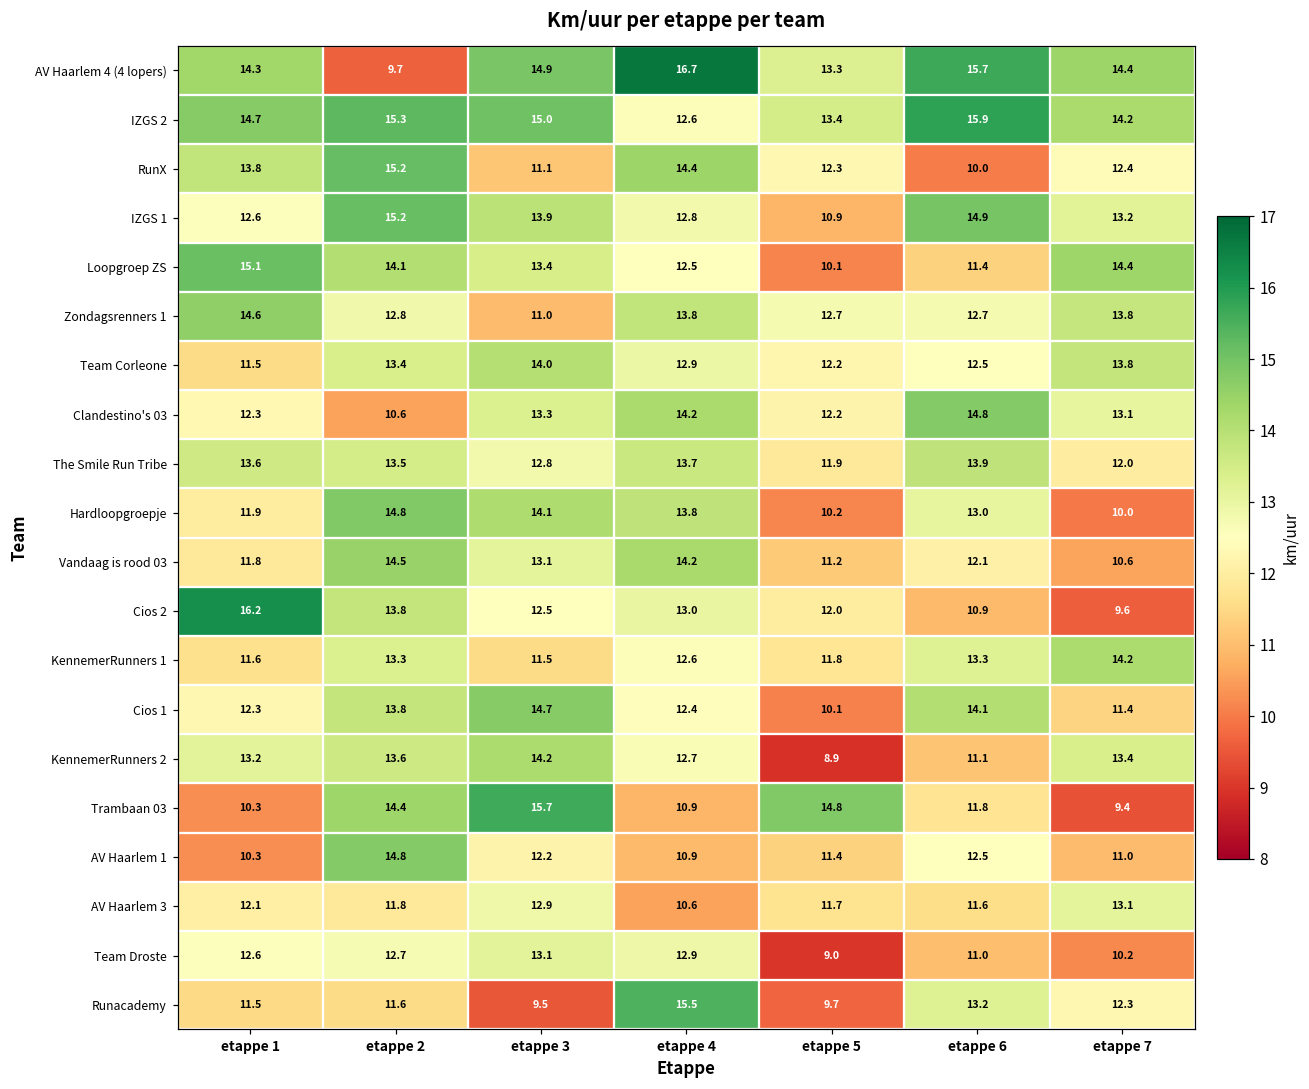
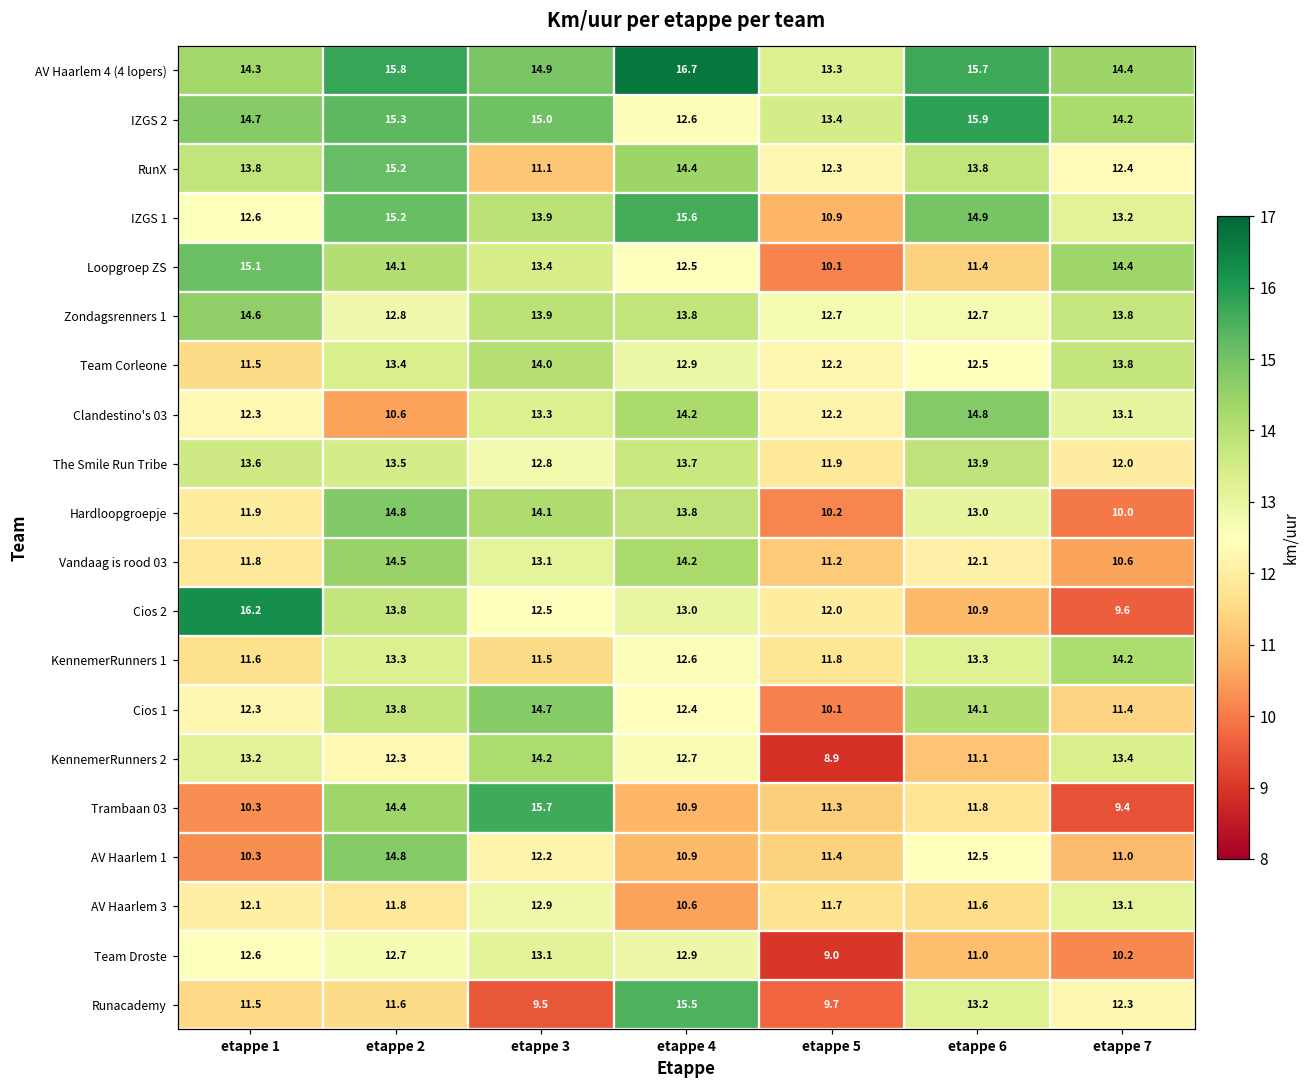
  {
    "AV Haarlem 4 (4 lopers)": {
      "etappe 1": 14.3,
-     "etappe 2": 9.7,
+     "etappe 2": 15.8,
      "etappe 3": 14.9,
      "etappe 4": 16.7,
      "etappe 5": 13.3,
      "etappe 6": 15.7,
      "etappe 7": 14.4
    },
    "IZGS 2": {
      "etappe 1": 14.7,
      "etappe 2": 15.3,
      "etappe 3": 15.0,
      "etappe 4": 12.6,
      "etappe 5": 13.4,
      "etappe 6": 15.9,
      "etappe 7": 14.2
    },
    "RunX": {
      "etappe 1": 13.8,
      "etappe 2": 15.2,
      "etappe 3": 11.1,
      "etappe 4": 14.4,
      "etappe 5": 12.3,
-     "etappe 6": 10.0,
+     "etappe 6": 13.8,
      "etappe 7": 12.4
    },
    "IZGS 1": {
      "etappe 1": 12.6,
      "etappe 2": 15.2,
      "etappe 3": 13.9,
-     "etappe 4": 12.8,
+     "etappe 4": 15.6,
      "etappe 5": 10.9,
      "etappe 6": 14.9,
      "etappe 7": 13.2
    },
    "Loopgroep ZS": {
      "etappe 1": 15.1,
      "etappe 2": 14.1,
      "etappe 3": 13.4,
      "etappe 4": 12.5,
      "etappe 5": 10.1,
      "etappe 6": 11.4,
      "etappe 7": 14.4
    },
    "Zondagsrenners 1": {
      "etappe 1": 14.6,
      "etappe 2": 12.8,
-     "etappe 3": 11.0,
+     "etappe 3": 13.9,
      "etappe 4": 13.8,
      "etappe 5": 12.7,
      "etappe 6": 12.7,
      "etappe 7": 13.8
    },
    "Team Corleone": {
      "etappe 1": 11.5,
      "etappe 2": 13.4,
      "etappe 3": 14.0,
      "etappe 4": 12.9,
      "etappe 5": 12.2,
      "etappe 6": 12.5,
      "etappe 7": 13.8
    },
    "Clandestino's 03": {
      "etappe 1": 12.3,
      "etappe 2": 10.6,
      "etappe 3": 13.3,
      "etappe 4": 14.2,
      "etappe 5": 12.2,
      "etappe 6": 14.8,
      "etappe 7": 13.1
    },
    "The Smile Run Tribe": {
      "etappe 1": 13.6,
      "etappe 2": 13.5,
      "etappe 3": 12.8,
      "etappe 4": 13.7,
      "etappe 5": 11.9,
      "etappe 6": 13.9,
      "etappe 7": 12.0
    },
    "Hardloopgroepje": {
      "etappe 1": 11.9,
      "etappe 2": 14.8,
      "etappe 3": 14.1,
      "etappe 4": 13.8,
      "etappe 5": 10.2,
      "etappe 6": 13.0,
      "etappe 7": 10.0
    },
    "Vandaag is rood 03": {
      "etappe 1": 11.8,
      "etappe 2": 14.5,
      "etappe 3": 13.1,
      "etappe 4": 14.2,
      "etappe 5": 11.2,
      "etappe 6": 12.1,
      "etappe 7": 10.6
    },
    "Cios 2": {
      "etappe 1": 16.2,
      "etappe 2": 13.8,
      "etappe 3": 12.5,
      "etappe 4": 13.0,
      "etappe 5": 12.0,
      "etappe 6": 10.9,
      "etappe 7": 9.6
    },
    "KennemerRunners 1": {
      "etappe 1": 11.6,
      "etappe 2": 13.3,
      "etappe 3": 11.5,
      "etappe 4": 12.6,
      "etappe 5": 11.8,
      "etappe 6": 13.3,
      "etappe 7": 14.2
    },
    "Cios 1": {
      "etappe 1": 12.3,
      "etappe 2": 13.8,
      "etappe 3": 14.7,
      "etappe 4": 12.4,
      "etappe 5": 10.1,
      "etappe 6": 14.1,
      "etappe 7": 11.4
    },
    "KennemerRunners 2": {
      "etappe 1": 13.2,
-     "etappe 2": 13.6,
+     "etappe 2": 12.3,
      "etappe 3": 14.2,
      "etappe 4": 12.7,
      "etappe 5": 8.9,
      "etappe 6": 11.1,
      "etappe 7": 13.4
    },
    "Trambaan 03": {
      "etappe 1": 10.3,
      "etappe 2": 14.4,
      "etappe 3": 15.7,
      "etappe 4": 10.9,
-     "etappe 5": 14.8,
+     "etappe 5": 11.3,
      "etappe 6": 11.8,
      "etappe 7": 9.4
    },
    "AV Haarlem 1": {
      "etappe 1": 10.3,
      "etappe 2": 14.8,
      "etappe 3": 12.2,
      "etappe 4": 10.9,
      "etappe 5": 11.4,
      "etappe 6": 12.5,
      "etappe 7": 11.0
    },
    "AV Haarlem 3": {
      "etappe 1": 12.1,
      "etappe 2": 11.8,
      "etappe 3": 12.9,
      "etappe 4": 10.6,
      "etappe 5": 11.7,
      "etappe 6": 11.6,
      "etappe 7": 13.1
    },
    "Team Droste": {
      "etappe 1": 12.6,
      "etappe 2": 12.7,
      "etappe 3": 13.1,
      "etappe 4": 12.9,
      "etappe 5": 9.0,
      "etappe 6": 11.0,
      "etappe 7": 10.2
    },
    "Runacademy": {
      "etappe 1": 11.5,
      "etappe 2": 11.6,
      "etappe 3": 9.5,
      "etappe 4": 15.5,
      "etappe 5": 9.7,
      "etappe 6": 13.2,
      "etappe 7": 12.3
    }
  }
